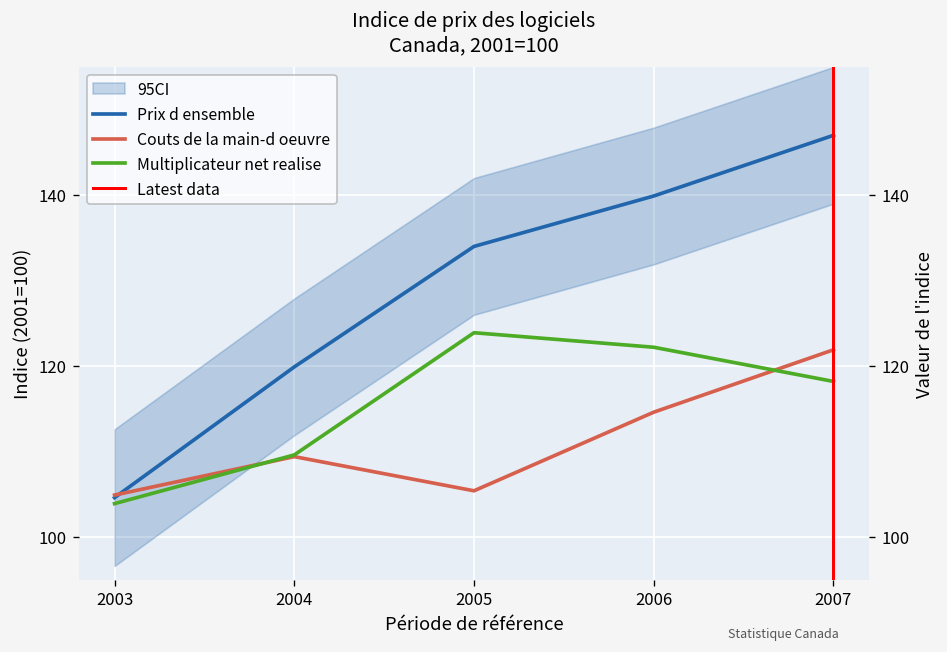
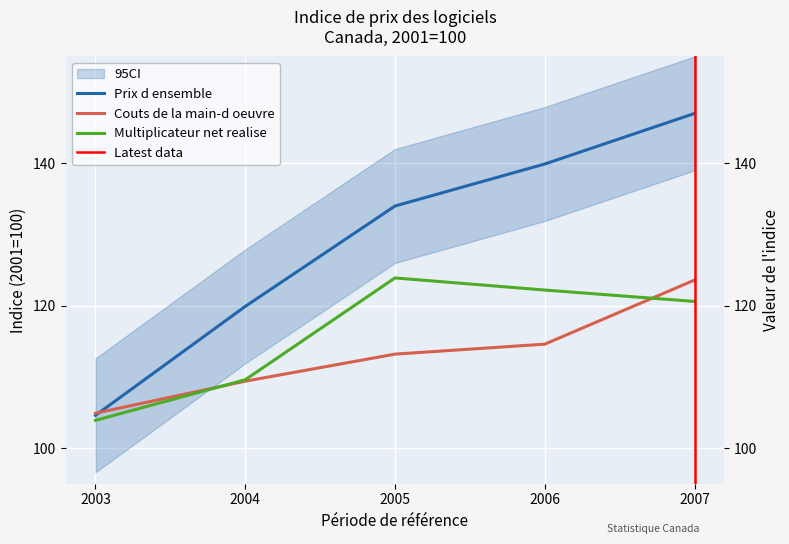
  {
    "Couts de la main-d oeuvre": {
-     "2005": 105,
+     "2005": 113,
      "2006": 115,
-     "2007": 122
+     "2007": 124
    },
    "Multiplicateur net realise": {
      "2003": 104,
      "2005": 124,
      "2006": 122,
-     "2007": 118
+     "2007": 121
    }
  }
